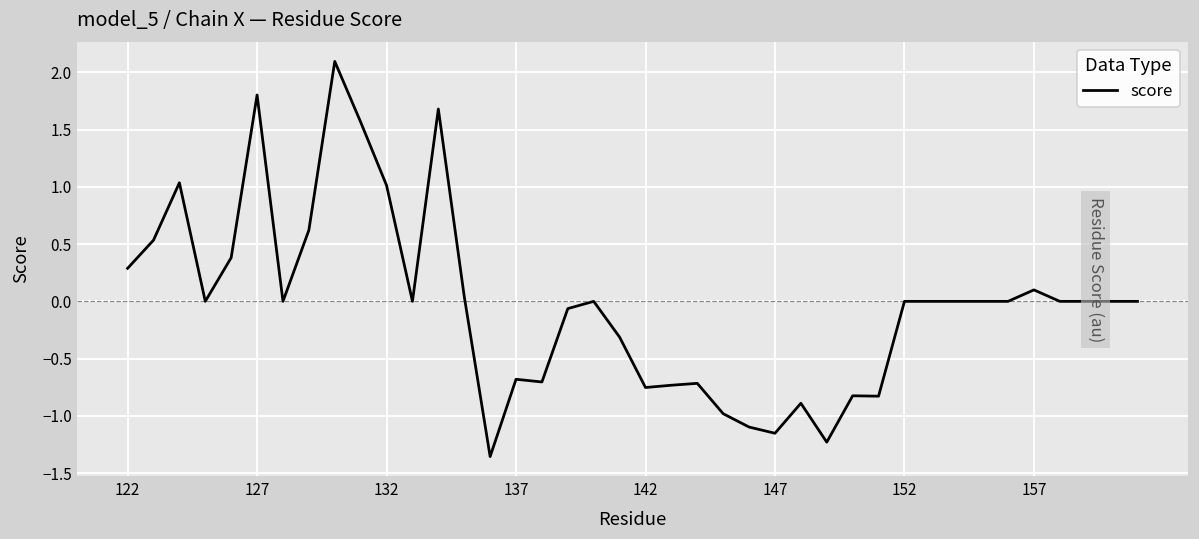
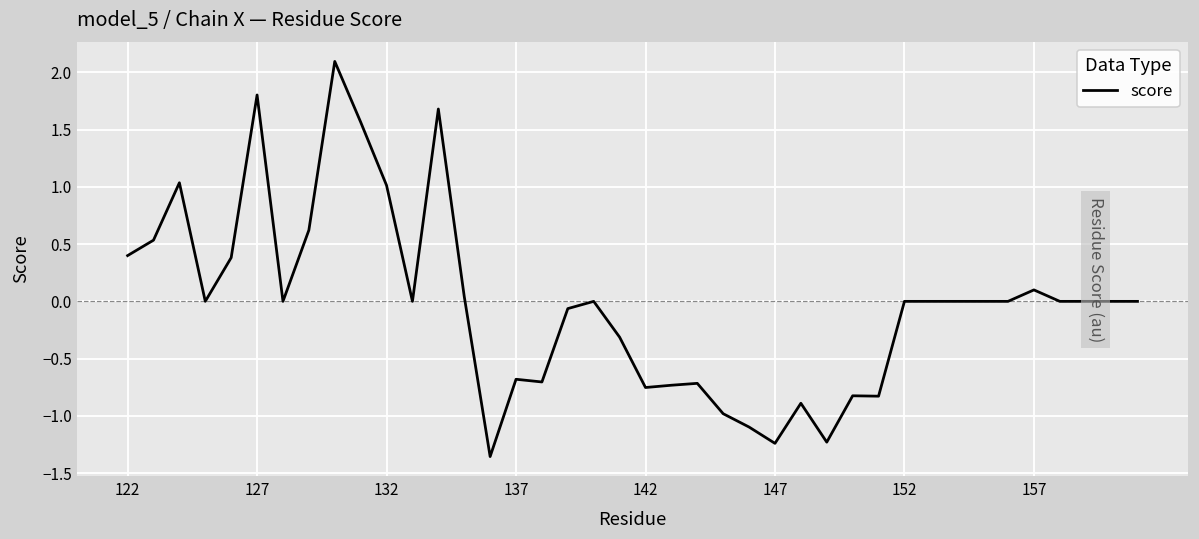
  {
-   "122": 0.29,
+   "122": 0.40,
    "127": 1.80,
    "132": 1.01,
    "137": -0.68,
    "142": -0.75,
-   "147": -1.15,
+   "147": -1.24,
    "152": 0.00,
    "157": 0.10
  }
